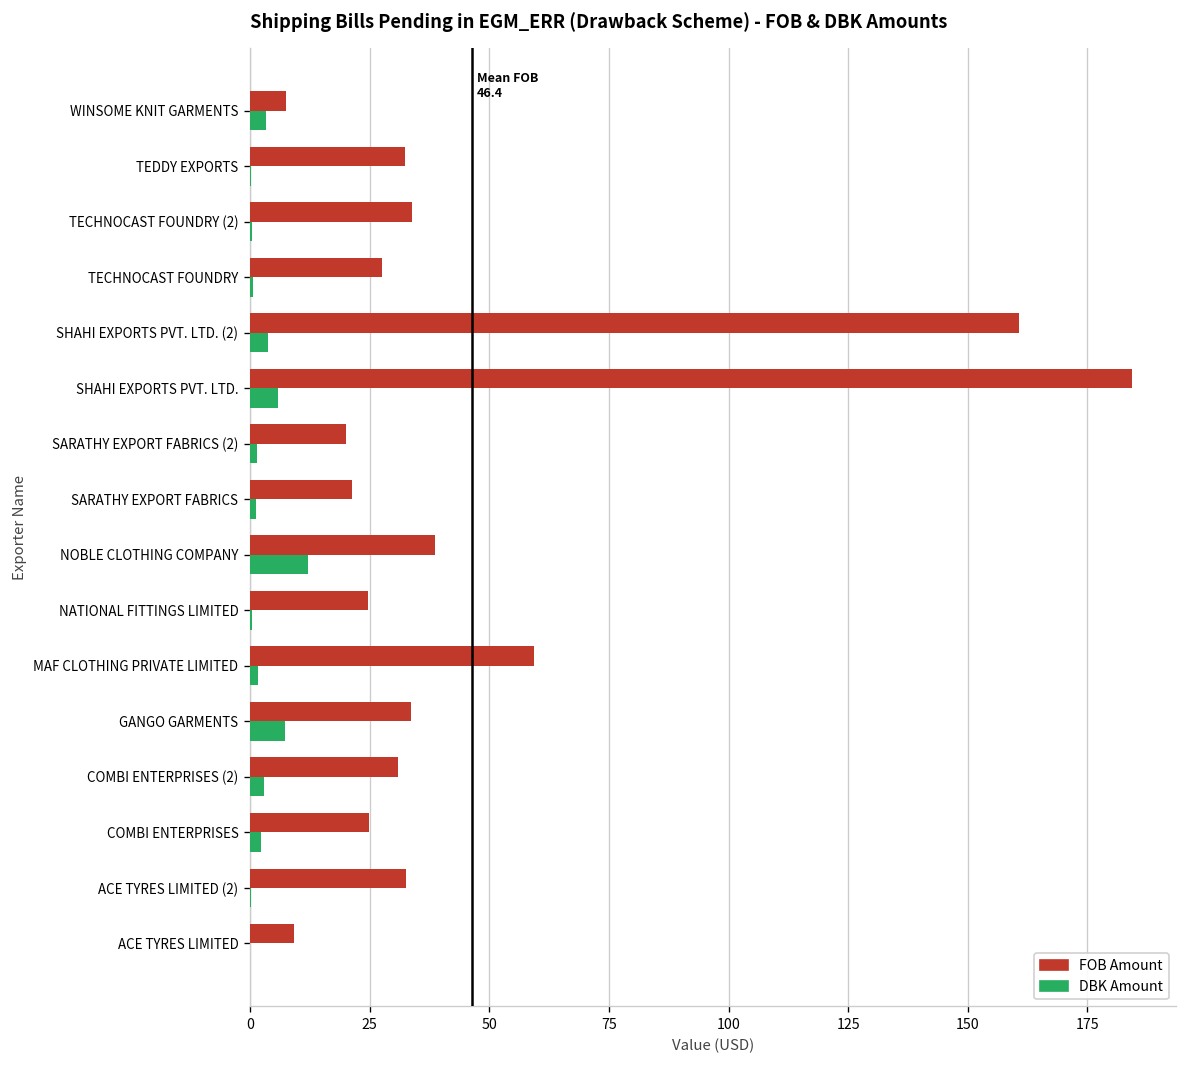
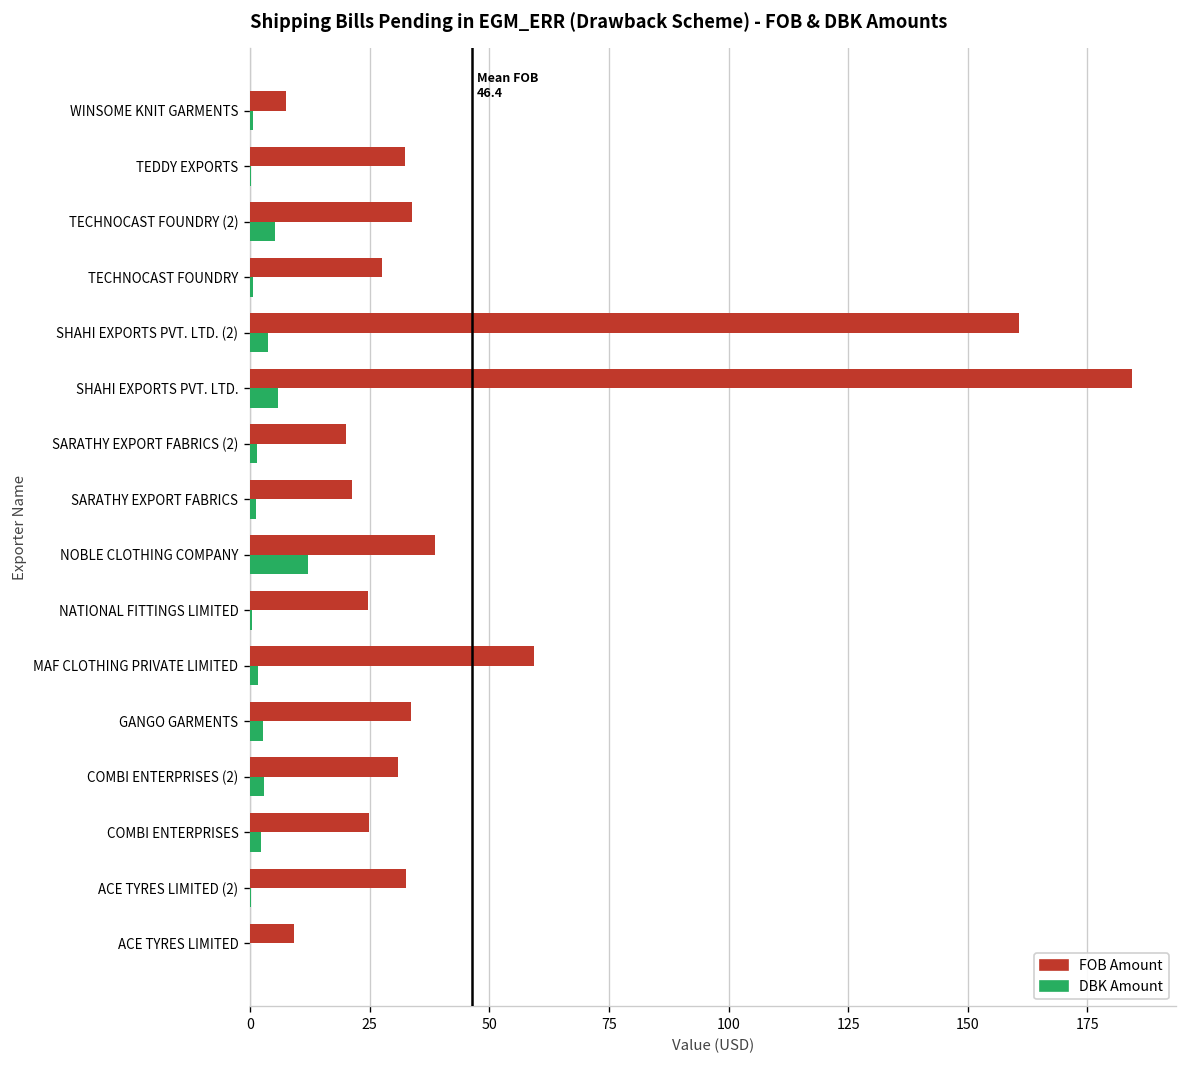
  {
    "FOB Amount": {
      "WINSOME KNIT GARMENTS": 8,
      "TEDDY EXPORTS": 32,
      "TECHNOCAST FOUNDRY (2)": 34,
      "TECHNOCAST FOUNDRY": 28,
      "SHAHI EXPORTS PVT. LTD. (2)": 161,
      "SHAHI EXPORTS PVT. LTD.": 184,
      "SARATHY EXPORT FABRICS (2)": 20,
      "SARATHY EXPORT FABRICS": 21,
      "NOBLE CLOTHING COMPANY": 39,
      "NATIONAL FITTINGS LIMITED": 25,
      "MAF CLOTHING PRIVATE LIMITED": 59,
      "GANGO GARMENTS": 34,
      "COMBI ENTERPRISES (2)": 31,
      "COMBI ENTERPRISES": 25,
      "ACE TYRES LIMITED (2)": 33,
      "ACE TYRES LIMITED": 9
    },
    "DBK Amount": {
-     "WINSOME KNIT GARMENTS": 3,
-     "TECHNOCAST FOUNDRY (2)": 0,
+     "WINSOME KNIT GARMENTS": 1,
+     "TECHNOCAST FOUNDRY (2)": 5,
      "SHAHI EXPORTS PVT. LTD. (2)": 4,
      "SHAHI EXPORTS PVT. LTD.": 6,
      "SARATHY EXPORT FABRICS (2)": 2,
      "SARATHY EXPORT FABRICS": 1,
      "NOBLE CLOTHING COMPANY": 12,
      "MAF CLOTHING PRIVATE LIMITED": 2,
-     "GANGO GARMENTS": 7,
+     "GANGO GARMENTS": 3,
      "COMBI ENTERPRISES (2)": 3,
      "COMBI ENTERPRISES": 2
    }
  }
